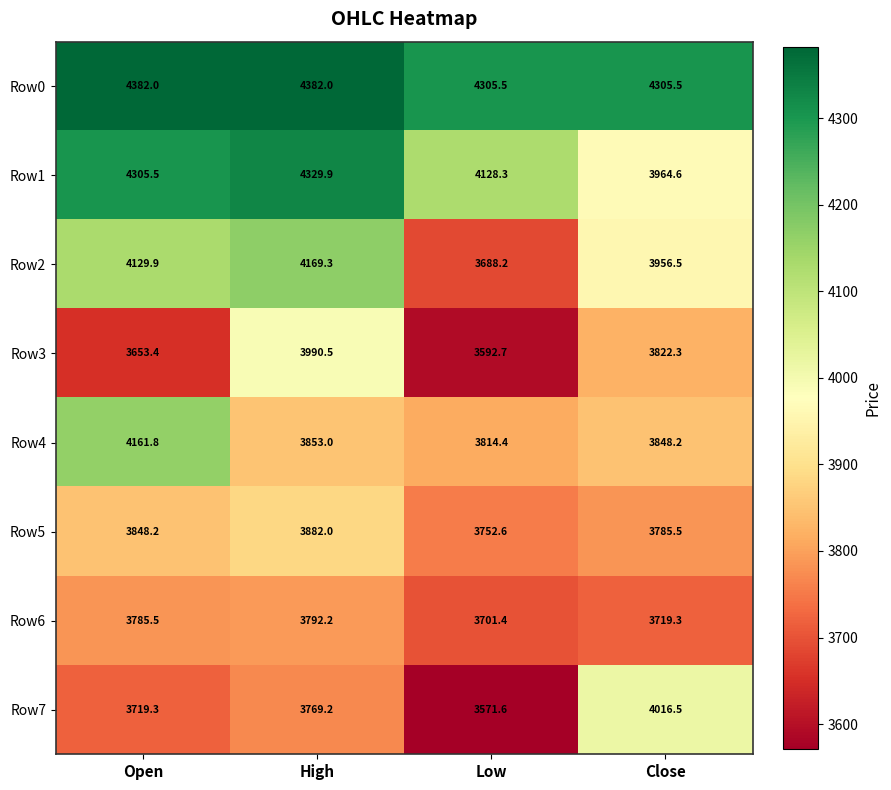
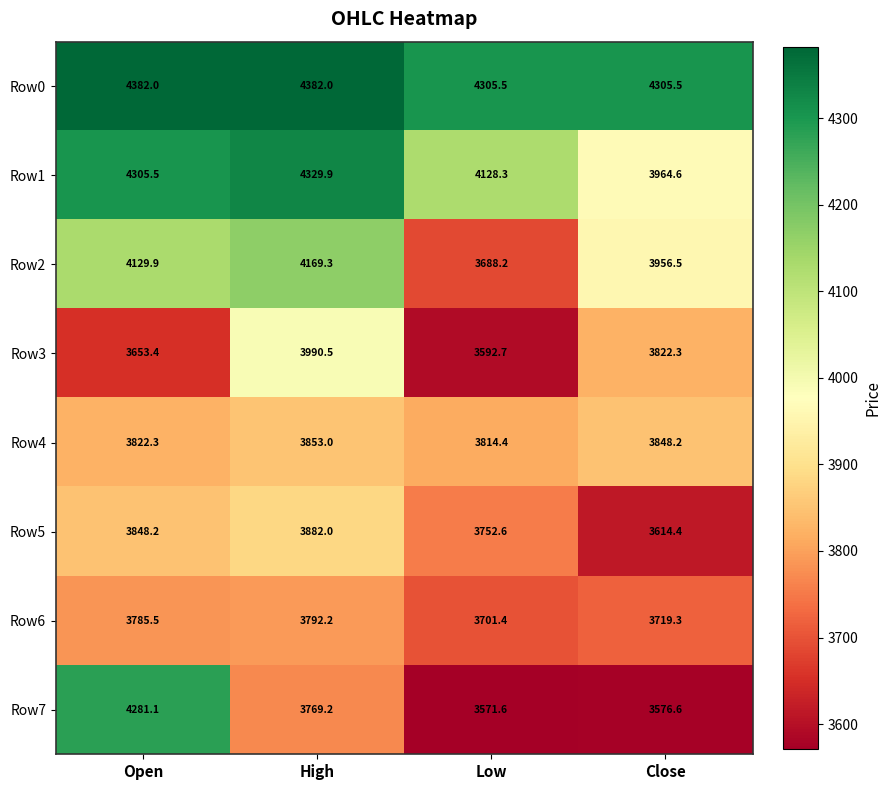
  {
    "Row0": {
      "Open": 4382.0,
      "High": 4382.0,
      "Low": 4305.5,
      "Close": 4305.5
    },
    "Row1": {
      "Open": 4305.5,
      "High": 4329.9,
      "Low": 4128.3,
      "Close": 3964.6
    },
    "Row2": {
      "Open": 4129.9,
      "High": 4169.3,
      "Low": 3688.2,
      "Close": 3956.5
    },
    "Row3": {
      "Open": 3653.4,
      "High": 3990.5,
      "Low": 3592.7,
      "Close": 3822.3
    },
    "Row4": {
-     "Open": 4161.8,
+     "Open": 3822.3,
      "High": 3853.0,
      "Low": 3814.4,
      "Close": 3848.2
    },
    "Row5": {
      "Open": 3848.2,
      "High": 3882.0,
      "Low": 3752.6,
-     "Close": 3785.5
+     "Close": 3614.4
    },
    "Row6": {
      "Open": 3785.5,
      "High": 3792.2,
      "Low": 3701.4,
      "Close": 3719.3
    },
    "Row7": {
-     "Open": 3719.3,
+     "Open": 4281.1,
      "High": 3769.2,
      "Low": 3571.6,
-     "Close": 4016.5
+     "Close": 3576.6
    }
  }
